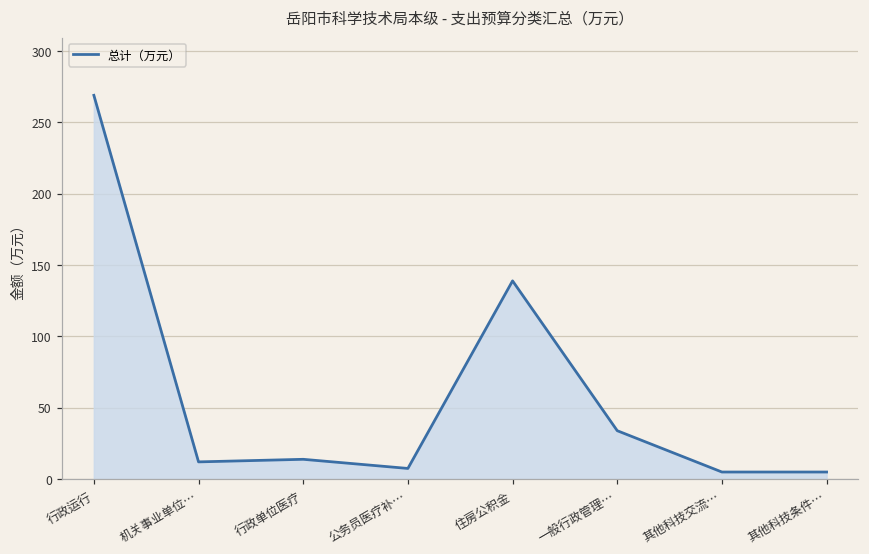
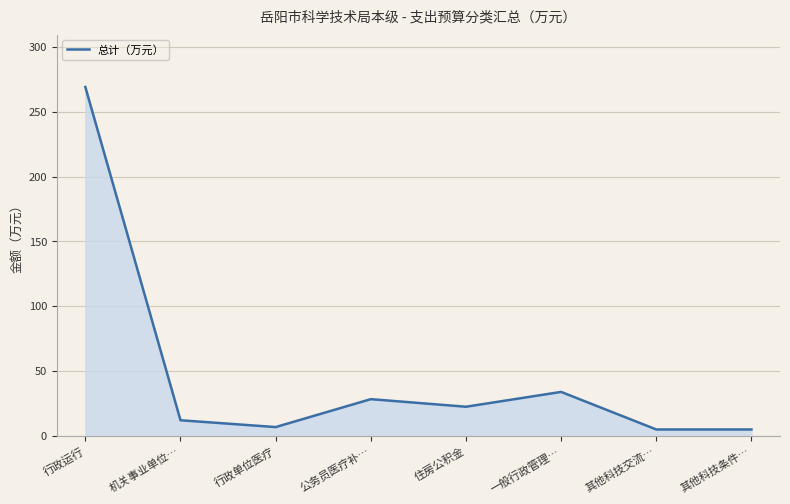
  {
    "行政运行": 269,
    "机关事业单位…": 12,
-   "行政单位医疗": 14,
-   "公务员医疗补…": 8,
-   "住房公积金": 139,
+   "行政单位医疗": 7,
+   "公务员医疗补…": 28,
+   "住房公积金": 23,
    "一般行政管理…": 34,
    "其他科技交流…": 5,
    "其他科技条件…": 5
  }
